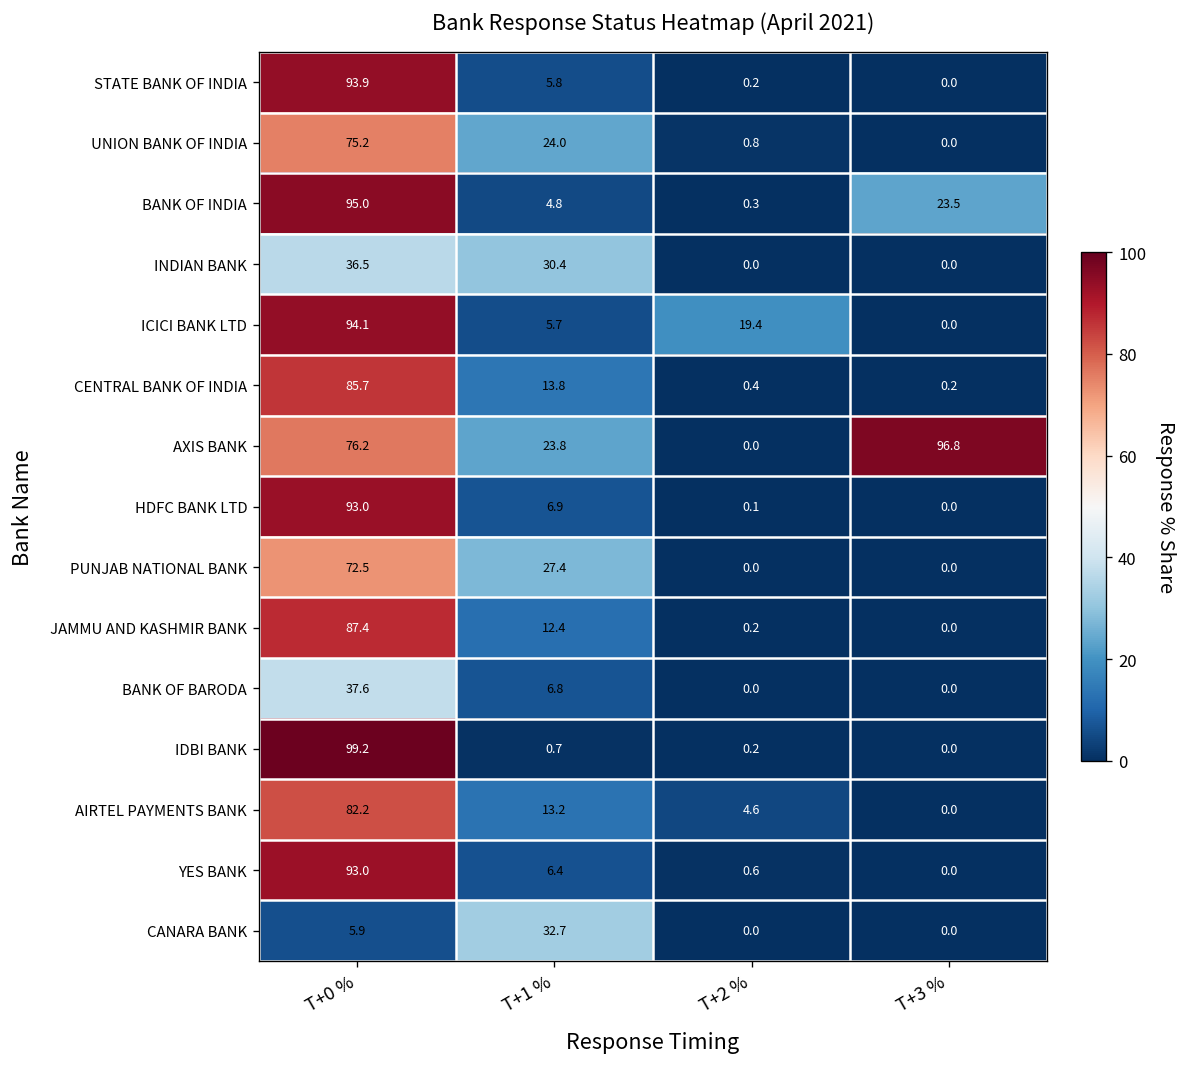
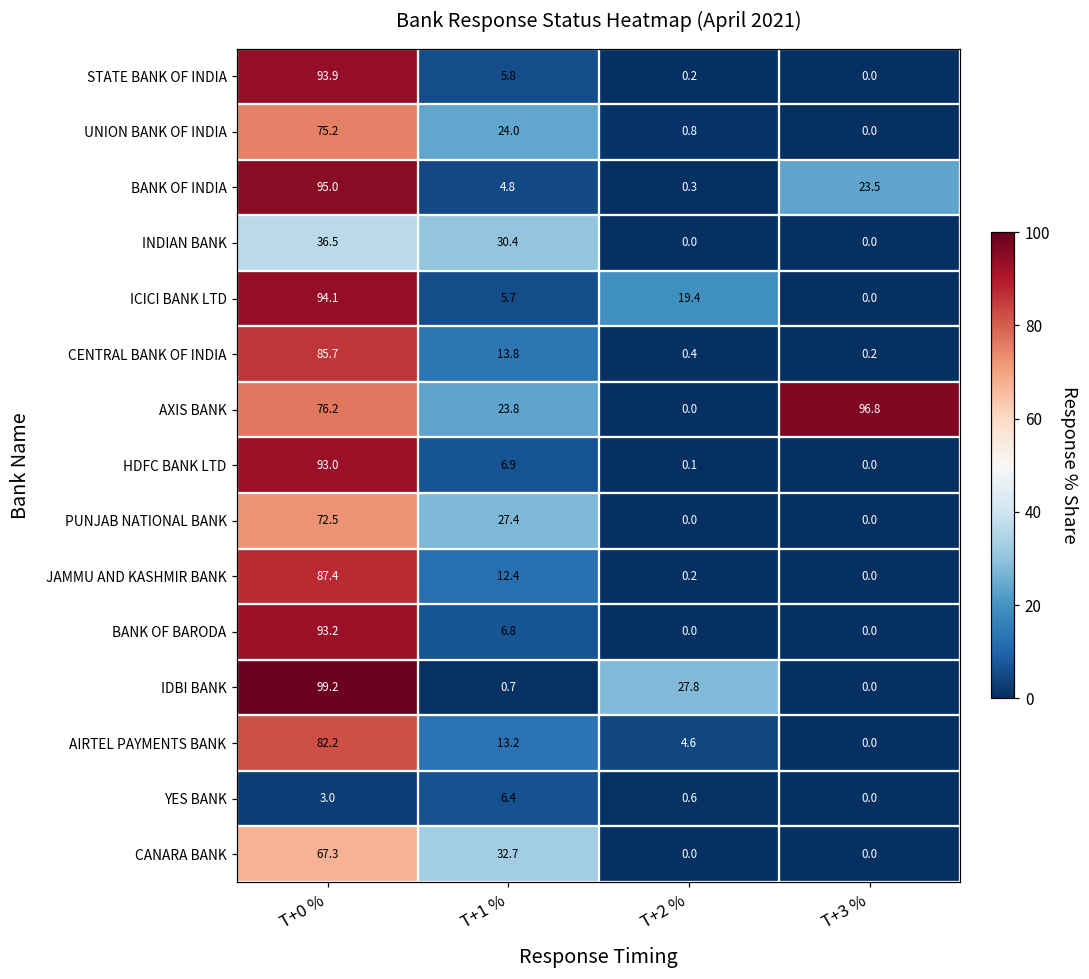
  {
    "STATE BANK OF INDIA": {
      "T+0 %": 93.9,
      "T+1 %": 5.8,
      "T+2 %": 0.2,
      "T+3 %": 0.0
    },
    "UNION BANK OF INDIA": {
      "T+0 %": 75.2,
      "T+1 %": 24.0,
      "T+2 %": 0.8,
      "T+3 %": 0.0
    },
    "BANK OF INDIA": {
      "T+0 %": 95.0,
      "T+1 %": 4.8,
      "T+2 %": 0.3,
      "T+3 %": 23.5
    },
    "INDIAN BANK": {
      "T+0 %": 36.5,
      "T+1 %": 30.4,
      "T+2 %": 0.0,
      "T+3 %": 0.0
    },
    "ICICI BANK LTD": {
      "T+0 %": 94.1,
      "T+1 %": 5.7,
      "T+2 %": 19.4,
      "T+3 %": 0.0
    },
    "CENTRAL BANK OF INDIA": {
      "T+0 %": 85.7,
      "T+1 %": 13.8,
      "T+2 %": 0.4,
      "T+3 %": 0.2
    },
    "AXIS BANK": {
      "T+0 %": 76.2,
      "T+1 %": 23.8,
      "T+2 %": 0.0,
      "T+3 %": 96.8
    },
    "HDFC BANK LTD": {
      "T+0 %": 93.0,
      "T+1 %": 6.9,
      "T+2 %": 0.1,
      "T+3 %": 0.0
    },
    "PUNJAB NATIONAL BANK": {
      "T+0 %": 72.5,
      "T+1 %": 27.4,
      "T+2 %": 0.0,
      "T+3 %": 0.0
    },
    "JAMMU AND KASHMIR BANK": {
      "T+0 %": 87.4,
      "T+1 %": 12.4,
      "T+2 %": 0.2,
      "T+3 %": 0.0
    },
    "BANK OF BARODA": {
-     "T+0 %": 37.6,
+     "T+0 %": 93.2,
      "T+1 %": 6.8,
      "T+2 %": 0.0,
      "T+3 %": 0.0
    },
    "IDBI BANK": {
      "T+0 %": 99.2,
      "T+1 %": 0.7,
-     "T+2 %": 0.2,
+     "T+2 %": 27.8,
      "T+3 %": 0.0
    },
    "AIRTEL PAYMENTS BANK": {
      "T+0 %": 82.2,
      "T+1 %": 13.2,
      "T+2 %": 4.6,
      "T+3 %": 0.0
    },
    "YES BANK": {
-     "T+0 %": 93.0,
+     "T+0 %": 3.0,
      "T+1 %": 6.4,
      "T+2 %": 0.6,
      "T+3 %": 0.0
    },
    "CANARA BANK": {
-     "T+0 %": 5.9,
+     "T+0 %": 67.3,
      "T+1 %": 32.7,
      "T+2 %": 0.0,
      "T+3 %": 0.0
    }
  }
